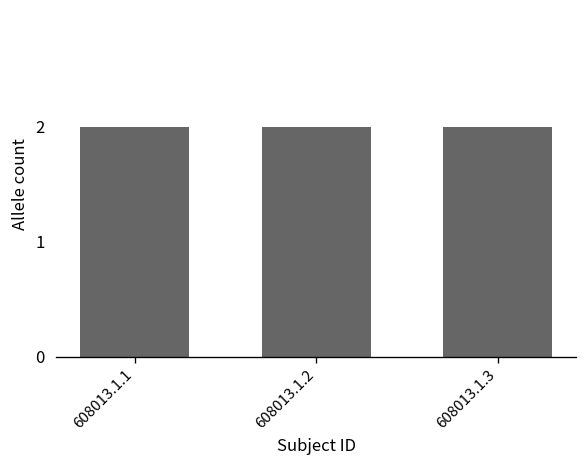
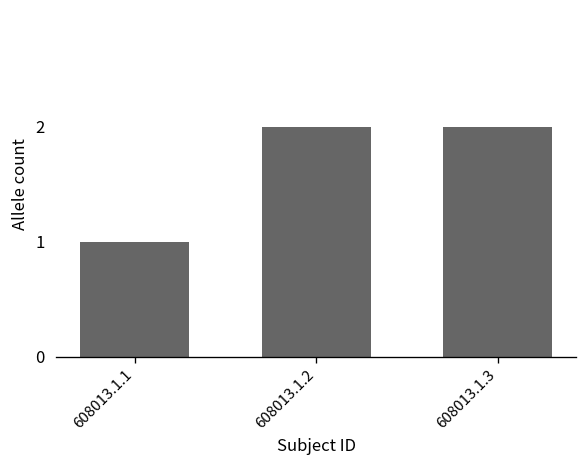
  {
-   "608013.1.1": 2,
+   "608013.1.1": 1,
    "608013.1.2": 2,
    "608013.1.3": 2
  }
